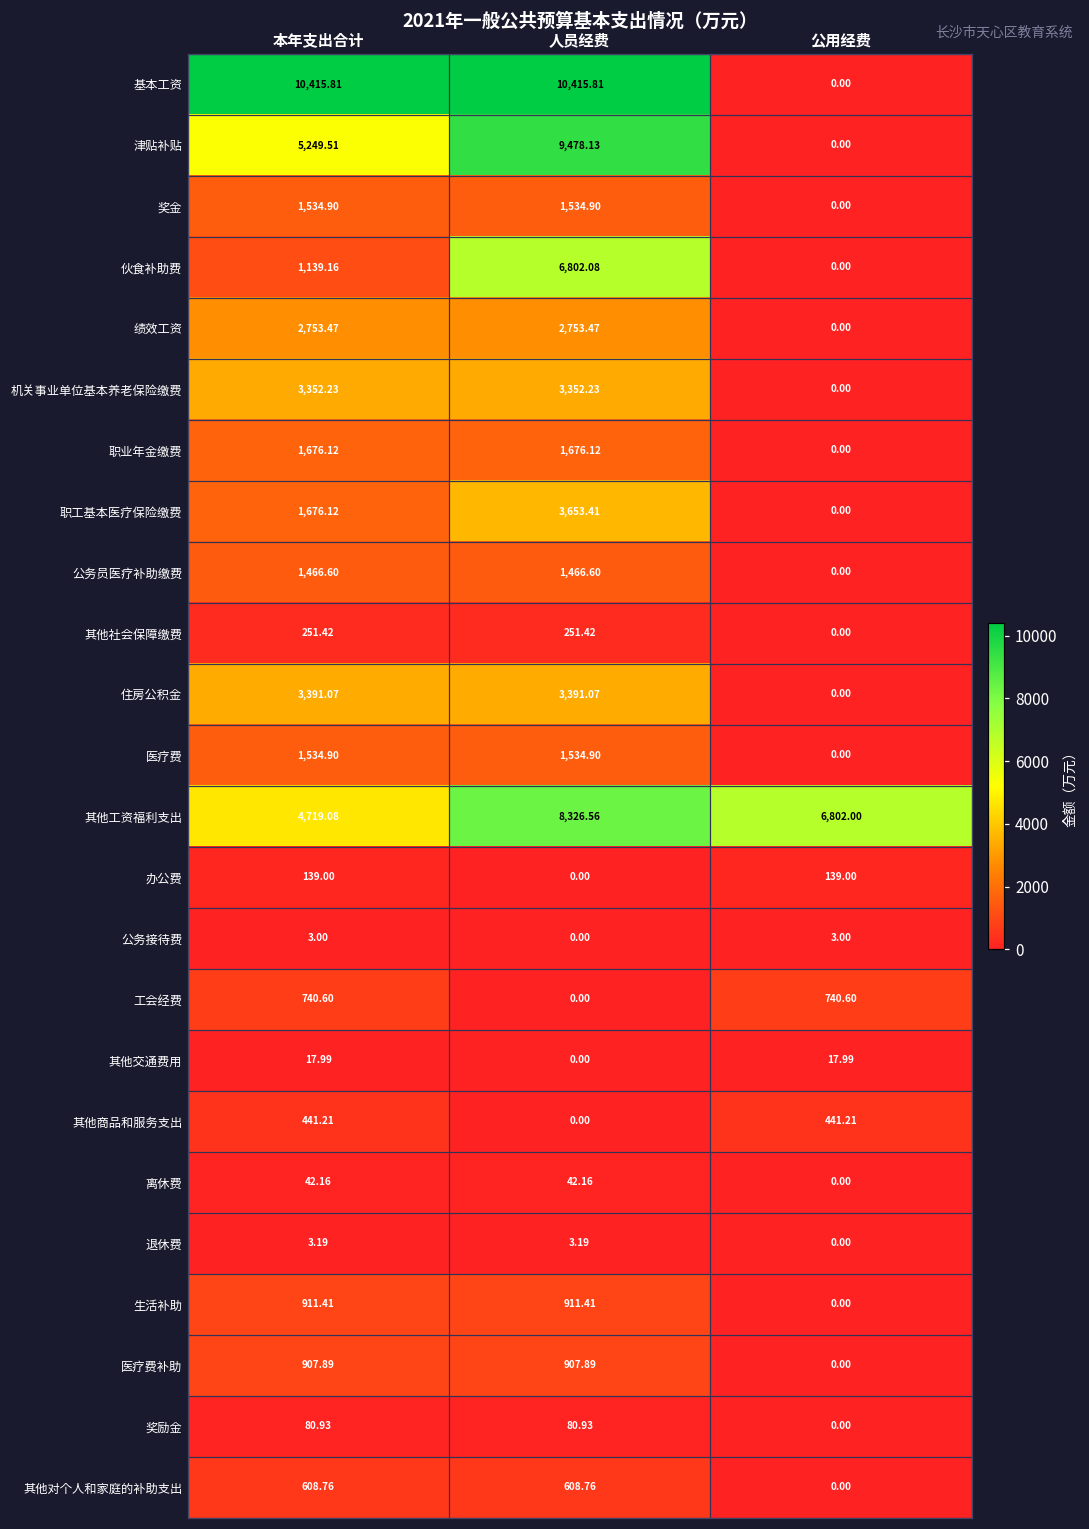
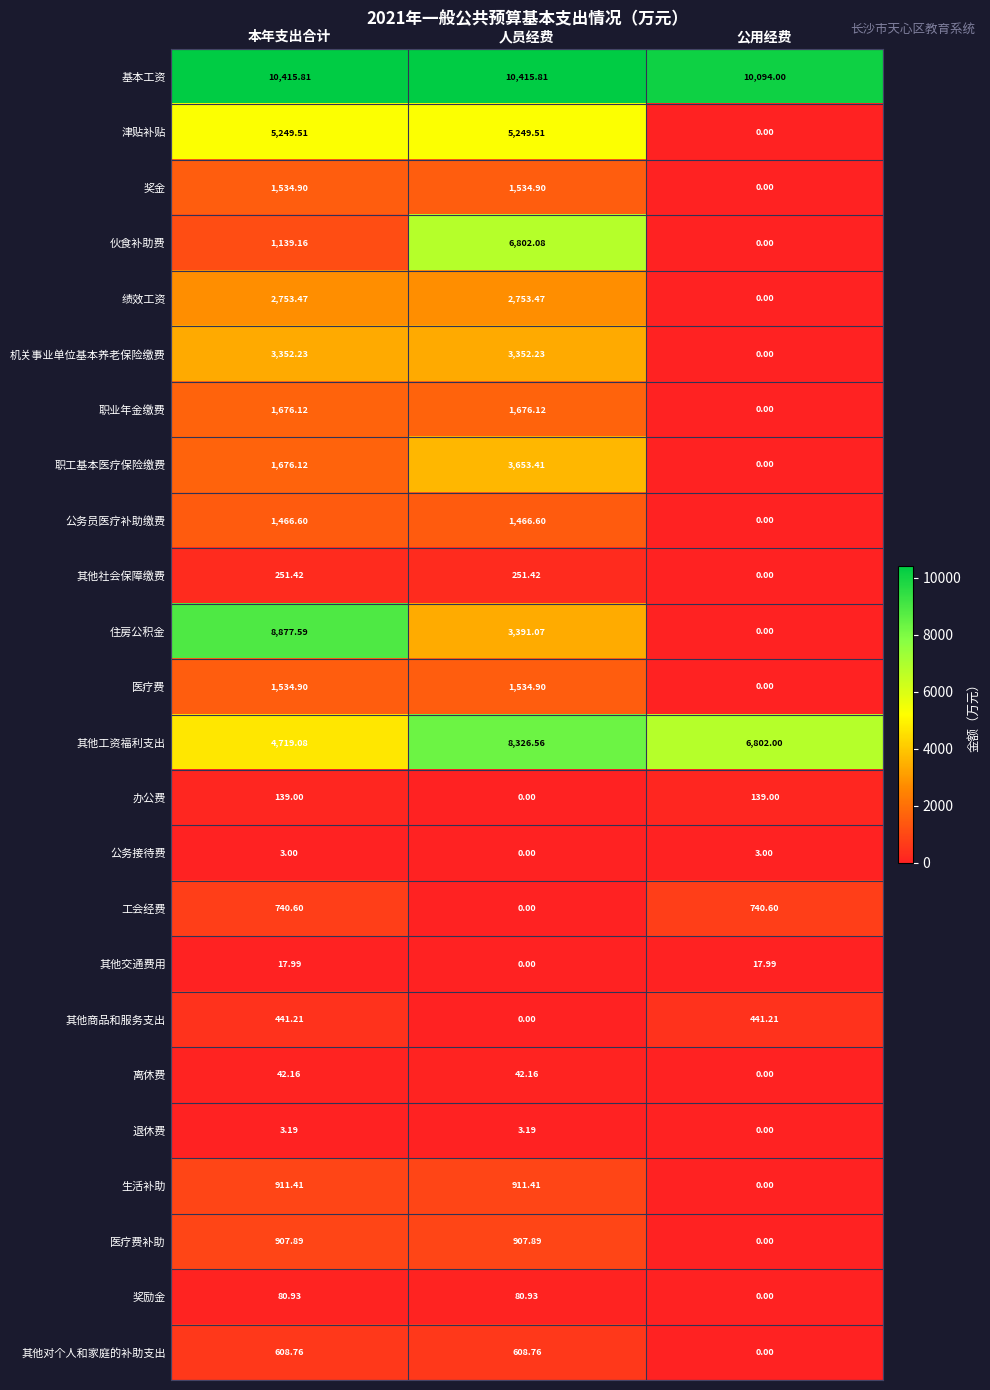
  {
    "基本工资": {
      "本年支出合计": "10,415.81",
      "人员经费": "10,415.81",
-     "公用经费": "0.00"
+     "公用经费": "10,094.00"
    },
    "津贴补贴": {
      "本年支出合计": "5,249.51",
-     "人员经费": "9,478.13",
+     "人员经费": "5,249.51",
      "公用经费": "0.00"
    },
    "奖金": {
      "本年支出合计": "1,534.90",
      "人员经费": "1,534.90",
      "公用经费": "0.00"
    },
    "伙食补助费": {
      "本年支出合计": "1,139.16",
      "人员经费": "6,802.08",
      "公用经费": "0.00"
    },
    "绩效工资": {
      "本年支出合计": "2,753.47",
      "人员经费": "2,753.47",
      "公用经费": "0.00"
    },
    "机关事业单位基本养老保险缴费": {
      "本年支出合计": "3,352.23",
      "人员经费": "3,352.23",
      "公用经费": "0.00"
    },
    "职业年金缴费": {
      "本年支出合计": "1,676.12",
      "人员经费": "1,676.12",
      "公用经费": "0.00"
    },
    "职工基本医疗保险缴费": {
      "本年支出合计": "1,676.12",
      "人员经费": "3,653.41",
      "公用经费": "0.00"
    },
    "公务员医疗补助缴费": {
      "本年支出合计": "1,466.60",
      "人员经费": "1,466.60",
      "公用经费": "0.00"
    },
    "其他社会保障缴费": {
      "本年支出合计": "251.42",
      "人员经费": "251.42",
      "公用经费": "0.00"
    },
    "住房公积金": {
-     "本年支出合计": "3,391.07",
+     "本年支出合计": "8,877.59",
      "人员经费": "3,391.07",
      "公用经费": "0.00"
    },
    "医疗费": {
      "本年支出合计": "1,534.90",
      "人员经费": "1,534.90",
      "公用经费": "0.00"
    },
    "其他工资福利支出": {
      "本年支出合计": "4,719.08",
      "人员经费": "8,326.56",
      "公用经费": "6,802.00"
    },
    "办公费": {
      "本年支出合计": "139.00",
      "人员经费": "0.00",
      "公用经费": "139.00"
    },
    "公务接待费": {
      "本年支出合计": "3.00",
      "人员经费": "0.00",
      "公用经费": "3.00"
    },
    "工会经费": {
      "本年支出合计": "740.60",
      "人员经费": "0.00",
      "公用经费": "740.60"
    },
    "其他交通费用": {
      "本年支出合计": "17.99",
      "人员经费": "0.00",
      "公用经费": "17.99"
    },
    "其他商品和服务支出": {
      "本年支出合计": "441.21",
      "人员经费": "0.00",
      "公用经费": "441.21"
    },
    "离休费": {
      "本年支出合计": "42.16",
      "人员经费": "42.16",
      "公用经费": "0.00"
    },
    "退休费": {
      "本年支出合计": "3.19",
      "人员经费": "3.19",
      "公用经费": "0.00"
    },
    "生活补助": {
      "本年支出合计": "911.41",
      "人员经费": "911.41",
      "公用经费": "0.00"
    },
    "医疗费补助": {
      "本年支出合计": "907.89",
      "人员经费": "907.89",
      "公用经费": "0.00"
    },
    "奖励金": {
      "本年支出合计": "80.93",
      "人员经费": "80.93",
      "公用经费": "0.00"
    },
    "其他对个人和家庭的补助支出": {
      "本年支出合计": "608.76",
      "人员经费": "608.76",
      "公用经费": "0.00"
    }
  }
